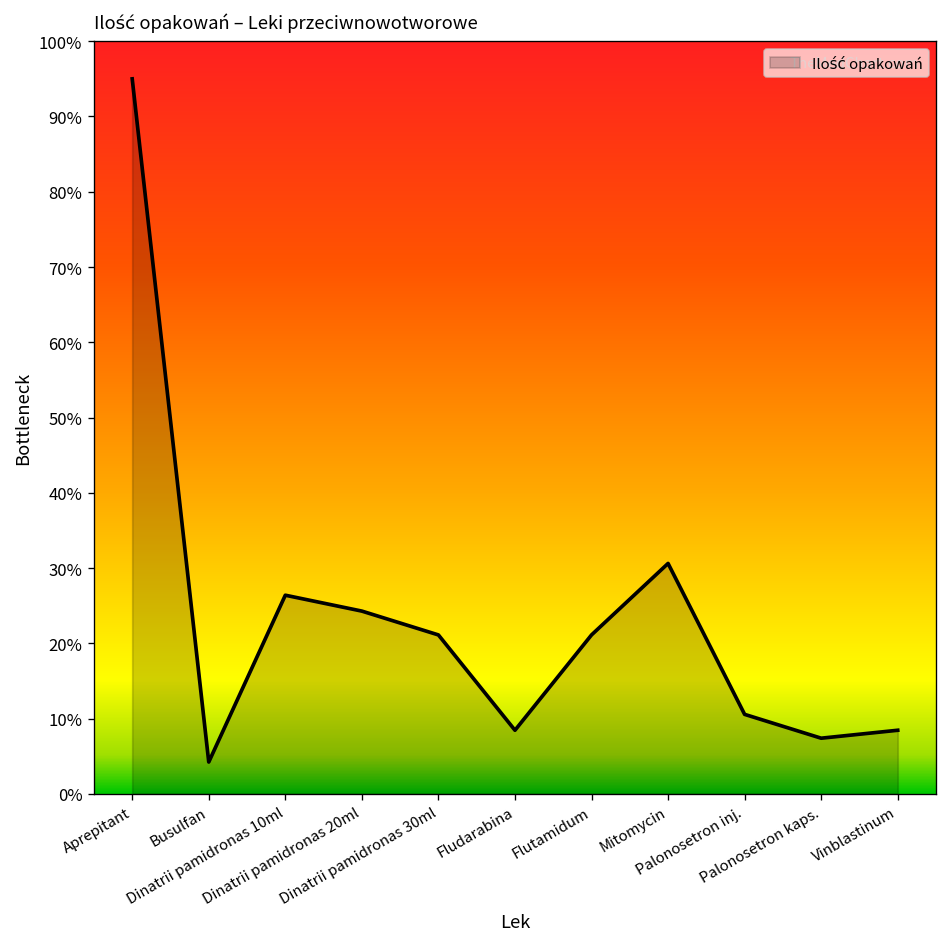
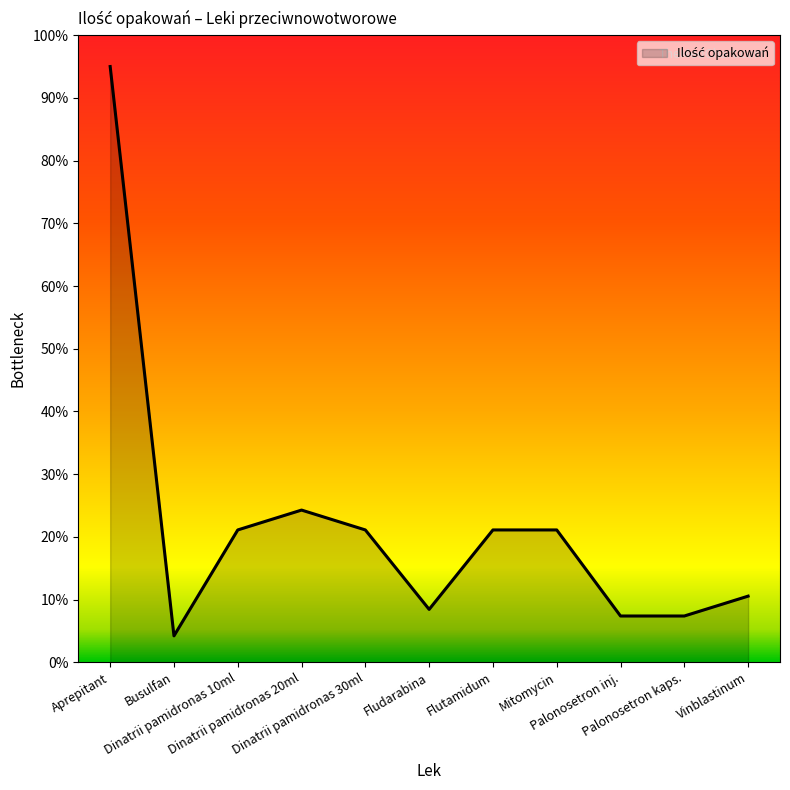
  {
    "Aprepitant": "95%",
    "Busulfan": "4%",
-   "Dinatrii pamidronas 10ml": "26%",
+   "Dinatrii pamidronas 10ml": "21%",
    "Dinatrii pamidronas 20ml": "24%",
    "Dinatrii pamidronas 30ml": "21%",
    "Fludarabina": "8%",
    "Flutamidum": "21%",
-   "Mitomycin": "31%",
-   "Palonosetron inj.": "11%",
+   "Mitomycin": "21%",
+   "Palonosetron inj.": "7%",
    "Palonosetron kaps.": "7%",
-   "Vinblastinum": "8%"
+   "Vinblastinum": "11%"
  }
